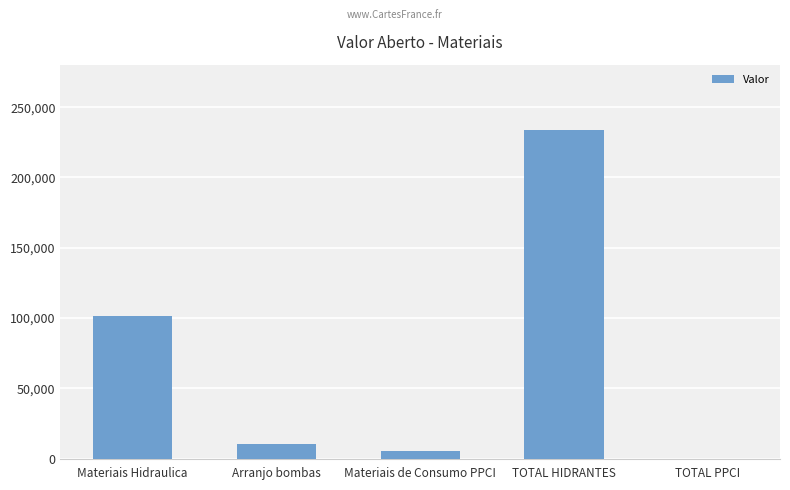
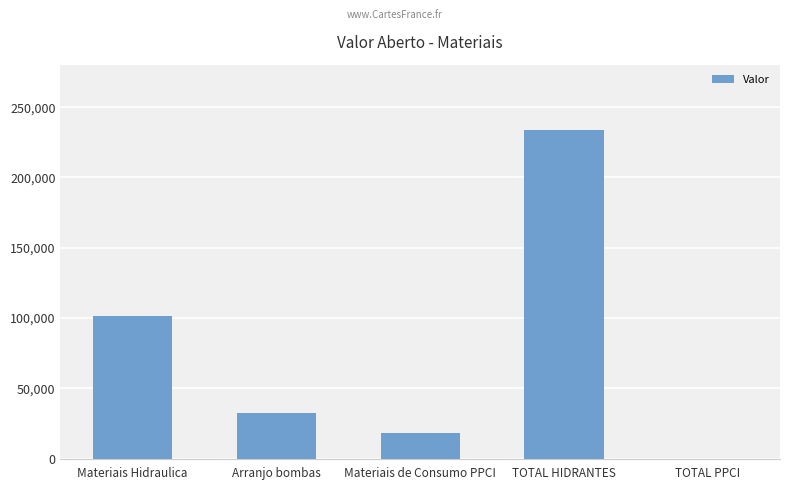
  {
    "Materiais Hidraulica": "102,000",
-   "Arranjo bombas": "11,000",
-   "Materiais de Consumo PPCI": "5,000",
+   "Arranjo bombas": "33,000",
+   "Materiais de Consumo PPCI": "18,000",
    "TOTAL HIDRANTES": "234,000",
    "TOTAL PPCI": "0"
  }
